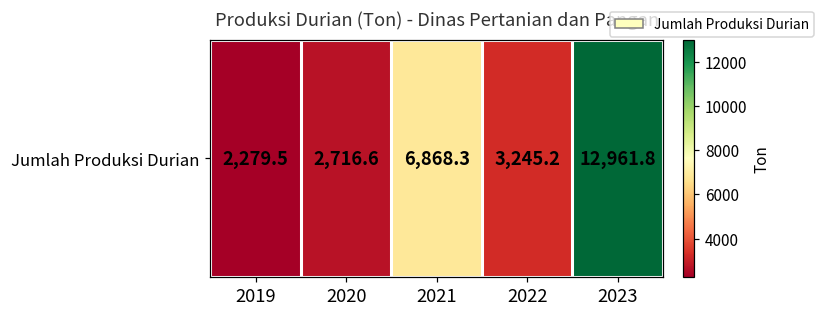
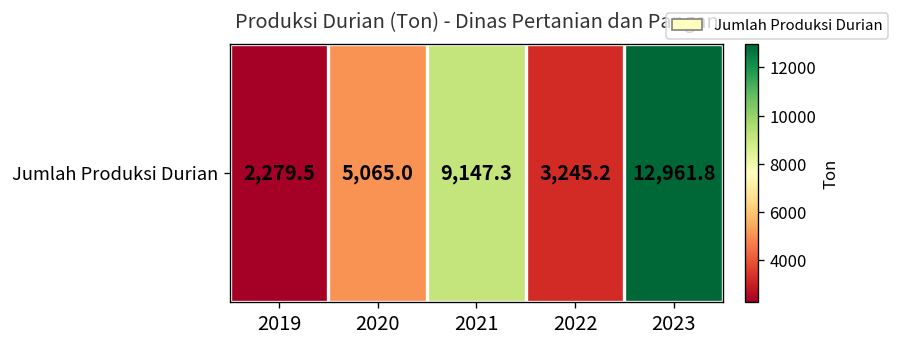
  {
    "Jumlah Produksi Durian": {
      "2019": "2,279.5",
-     "2020": "2,716.6",
-     "2021": "6,868.3",
+     "2020": "5,065.0",
+     "2021": "9,147.3",
      "2022": "3,245.2",
      "2023": "12,961.8"
    }
  }
